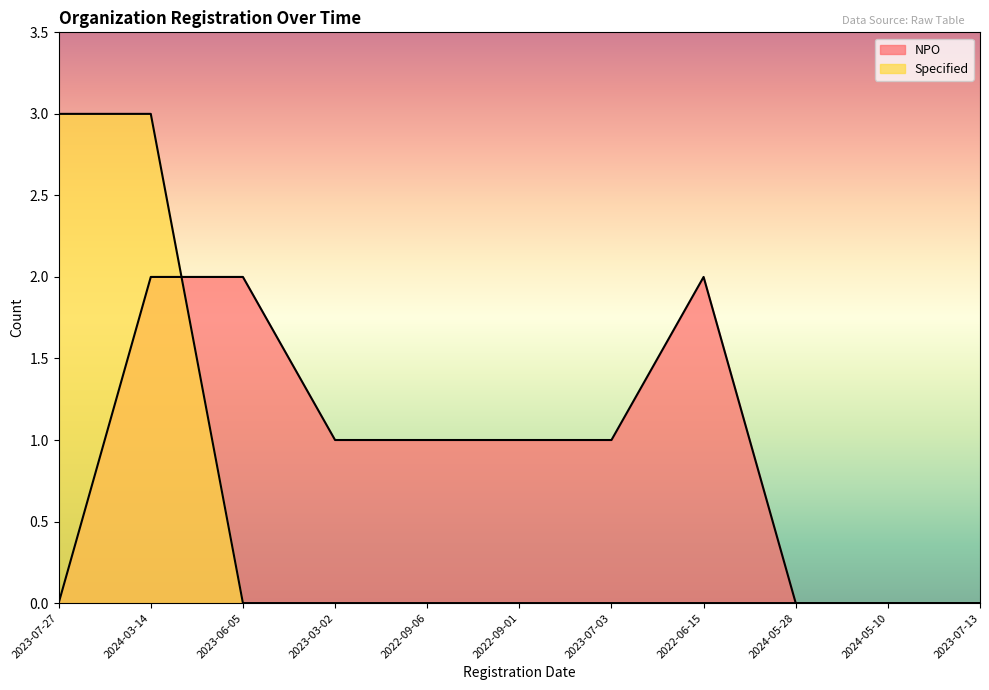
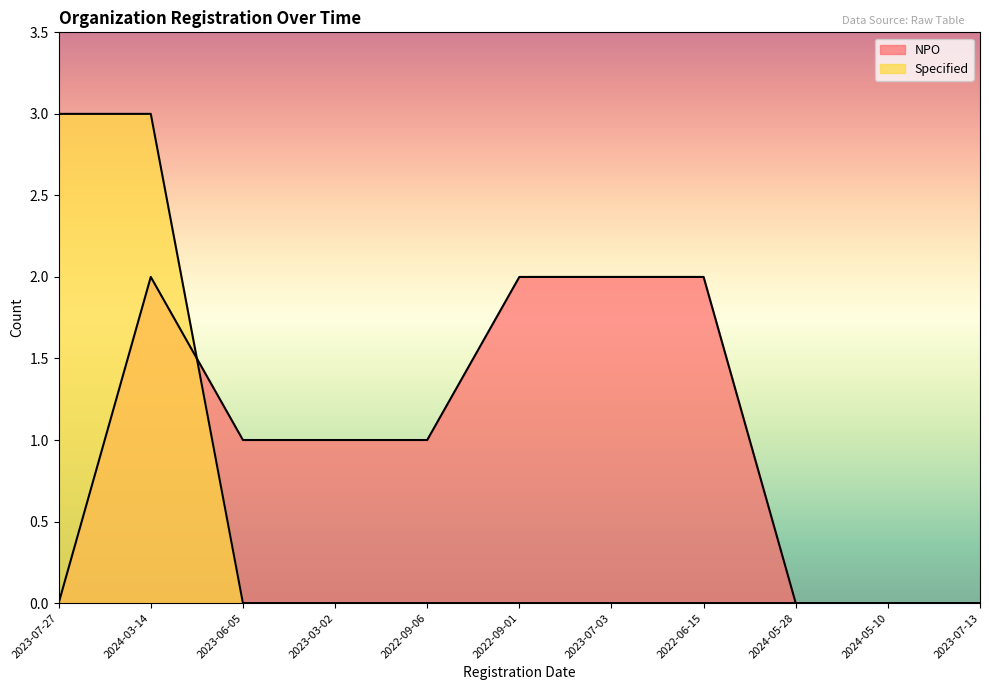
  {
    "NPO": {
      "2023-07-27": 0,
      "2024-03-14": 2,
-     "2023-06-05": 2,
+     "2023-06-05": 1,
      "2023-03-02": 1,
      "2022-09-06": 1,
-     "2022-09-01": 1,
-     "2023-07-03": 1,
+     "2022-09-01": 2,
+     "2023-07-03": 2,
      "2022-06-15": 2
    },
    "Specified": {
      "2023-07-27": 3,
      "2024-03-14": 3,
      "2023-06-05": 0,
      "2023-03-02": 0,
      "2022-09-06": 0,
      "2022-09-01": 0,
      "2023-07-03": 0,
      "2022-06-15": 0
    }
  }
